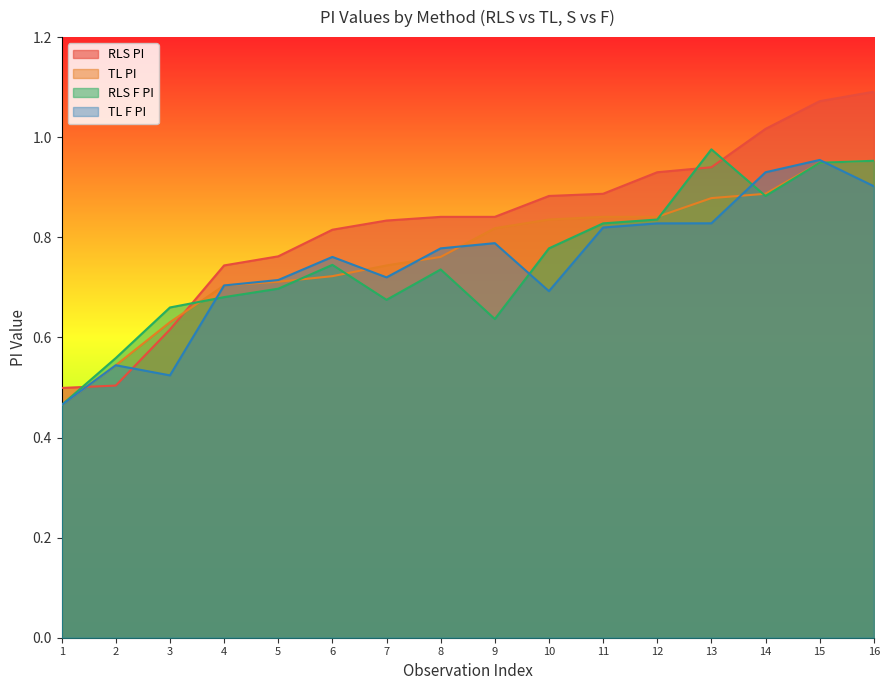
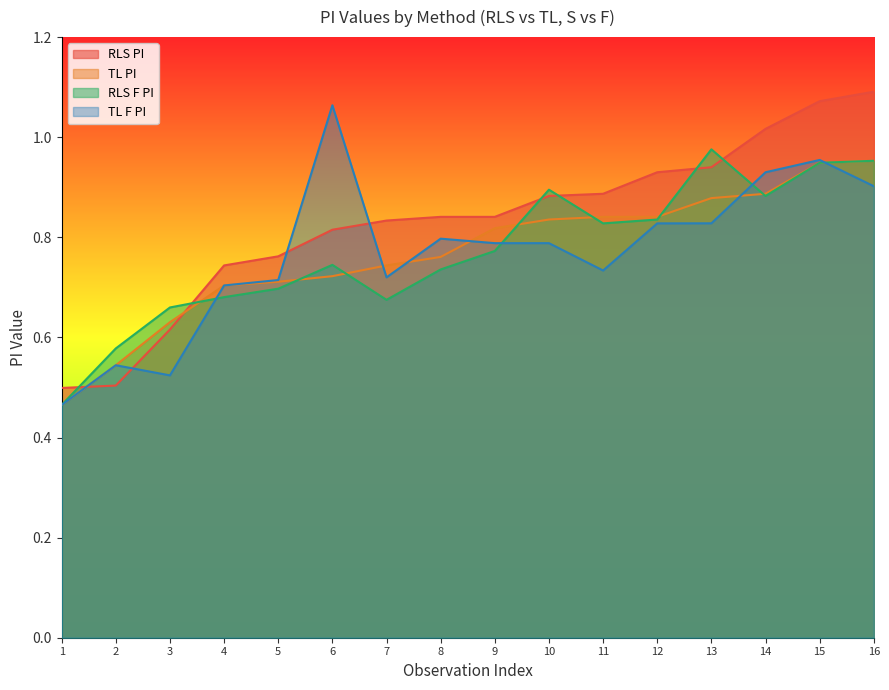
  {
    "RLS F PI": {
-     "2": 0.56,
+     "2": 0.58,
      "3": 0.66,
      "4": 0.68,
      "5": 0.70,
      "6": 0.74,
      "7": 0.68,
      "8": 0.74,
-     "9": 0.64,
-     "10": 0.78,
+     "9": 0.77,
+     "10": 0.90,
      "11": 0.83,
      "12": 0.84,
      "13": 0.98
    },
    "TL F PI": {
      "3": 0.52,
-     "6": 0.76,
+     "6": 1.06,
      "7": 0.72,
-     "8": 0.78,
+     "8": 0.80,
      "9": 0.79,
-     "10": 0.69,
-     "11": 0.82,
+     "10": 0.79,
+     "11": 0.73,
      "12": 0.83,
      "13": 0.83,
      "14": 0.93,
      "15": 0.95,
      "16": 0.90
    }
  }
